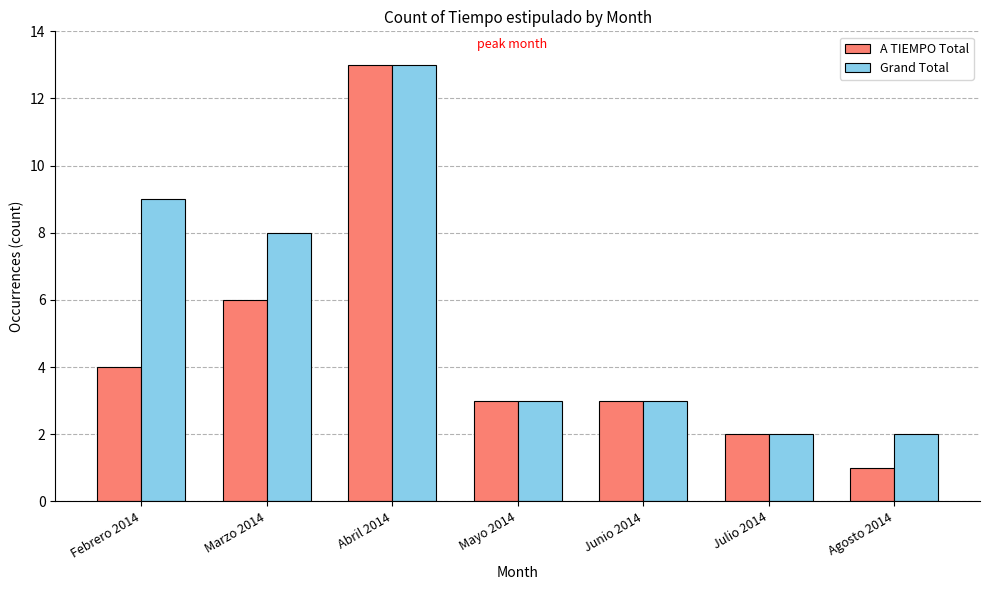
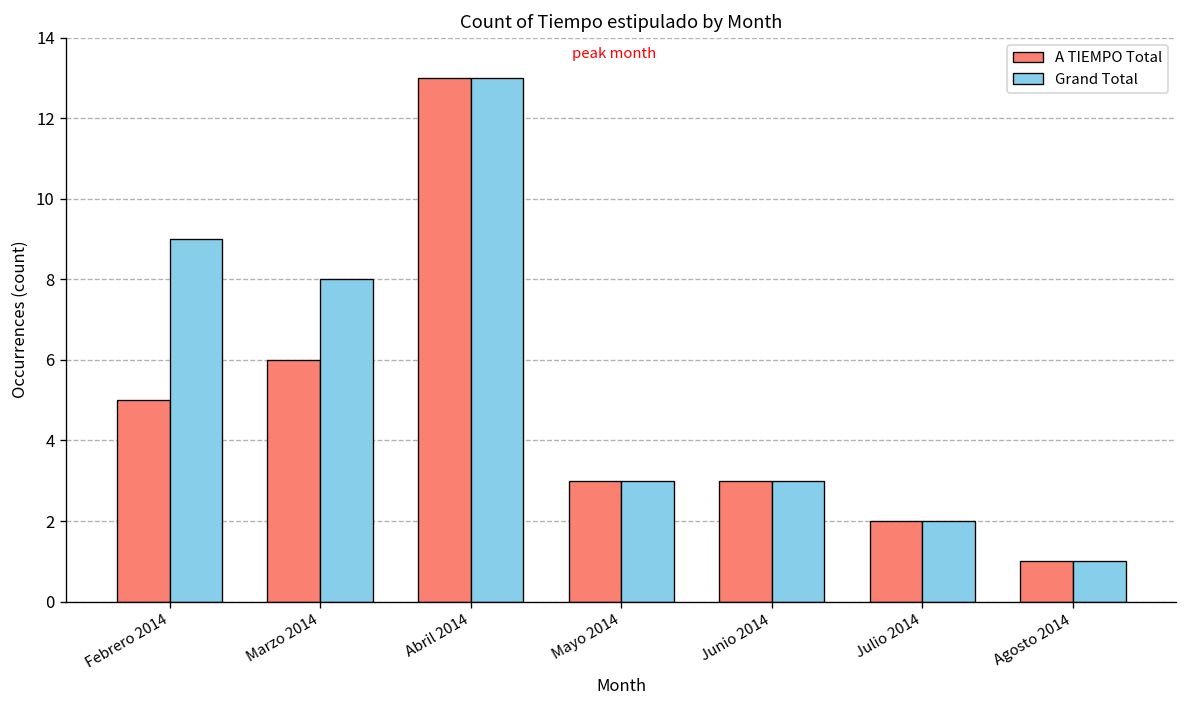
  {
    "A TIEMPO Total": {
-     "Febrero 2014": 4,
+     "Febrero 2014": 5,
      "Marzo 2014": 6,
      "Abril 2014": 13,
      "Mayo 2014": 3,
      "Junio 2014": 3,
      "Julio 2014": 2,
      "Agosto 2014": 1
    },
    "Grand Total": {
      "Febrero 2014": 9,
      "Marzo 2014": 8,
      "Abril 2014": 13,
      "Mayo 2014": 3,
      "Junio 2014": 3,
      "Julio 2014": 2,
-     "Agosto 2014": 2
+     "Agosto 2014": 1
    }
  }
